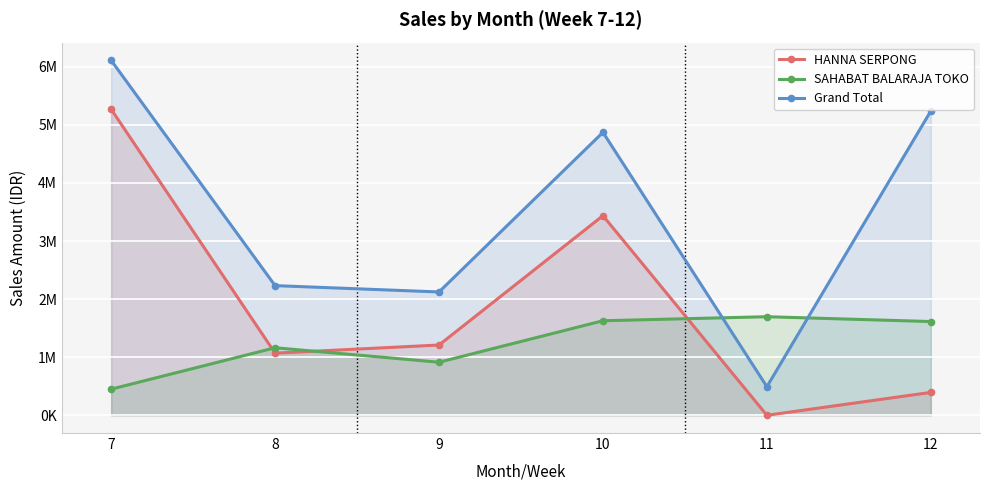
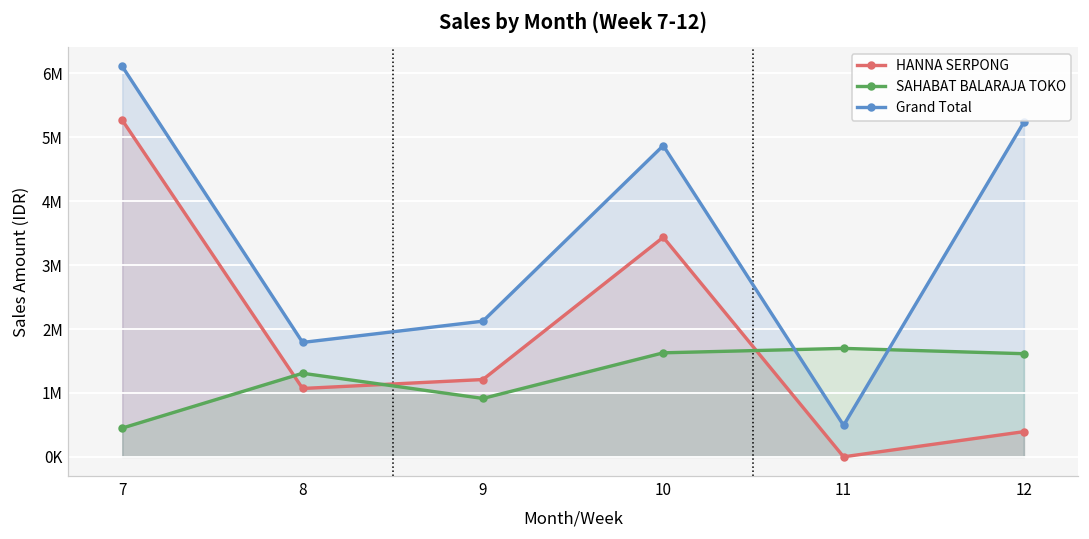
  {
    "HANNA SERPONG": {
      "7": 5300000,
      "8": 1100000,
      "9": 1200000,
      "10": 3400000,
      "11": 0,
      "12": 400000
    },
    "SAHABAT BALARAJA TOKO": {
      "7": 400000,
-     "8": 1200000,
+     "8": 1300000,
      "9": 900000,
      "10": 1600000,
      "11": 1700000,
      "12": 1600000
    },
    "Grand Total": {
      "7": 6100000,
-     "8": 2200000,
+     "8": 1800000,
      "9": 2100000,
      "10": 4900000,
      "11": 500000,
      "12": 5200000
    }
  }
